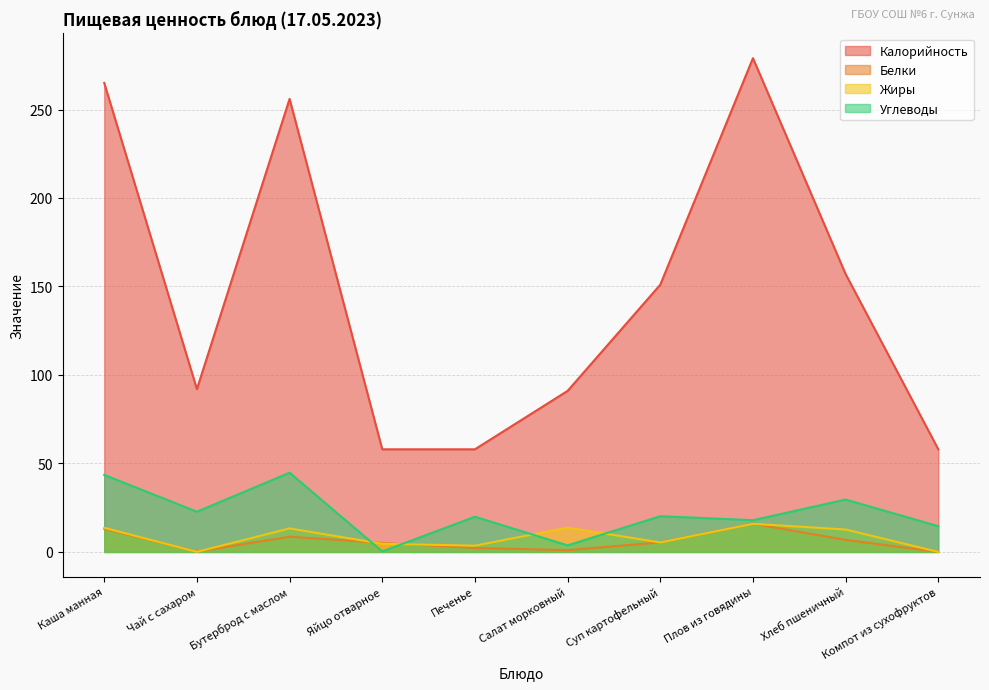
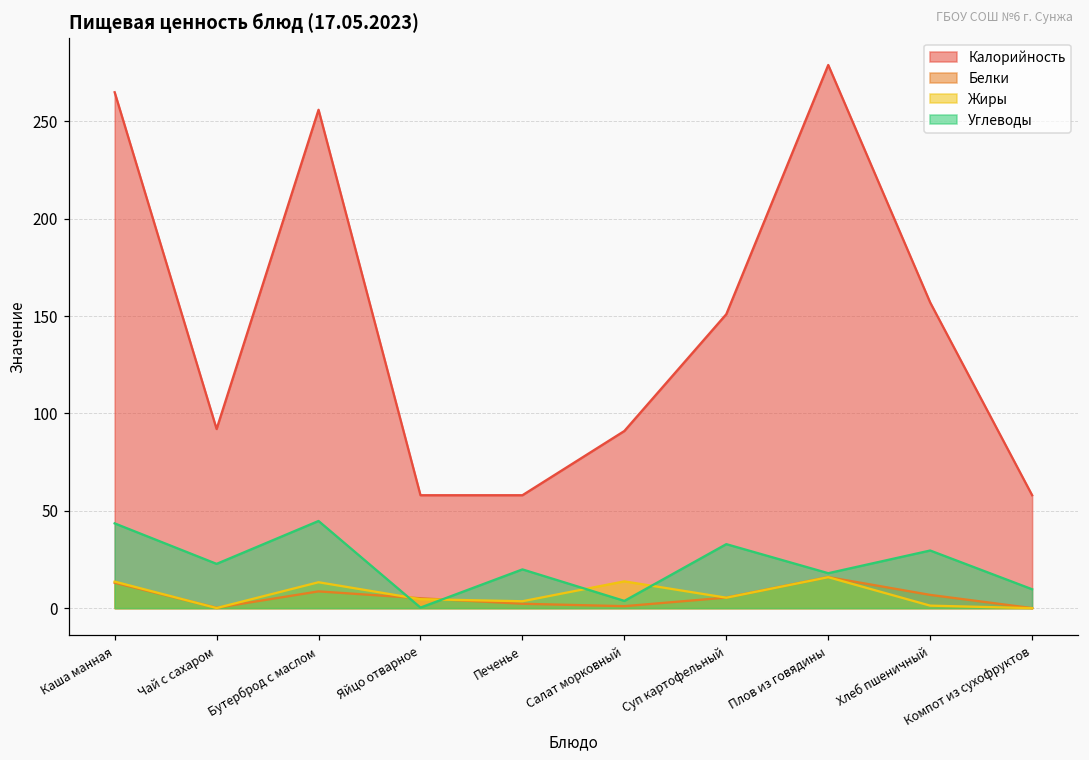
  {
    "Жиры": {
      "Бутерброд с маслом": 13,
      "Салат морковный": 14,
-     "Хлеб пшеничный": 13
+     "Хлеб пшеничный": 1
    },
    "Углеводы": {
      "Каша манная": 44,
      "Чай с сахаром": 23,
      "Бутерброд с маслом": 45,
      "Яйцо отварное": 0,
      "Печенье": 20,
      "Салат морковный": 4,
-     "Суп картофельный": 20,
+     "Суп картофельный": 33,
      "Плов из говядины": 18,
      "Хлеб пшеничный": 30,
-     "Компот из сухофруктов": 15
+     "Компот из сухофруктов": 10
    }
  }
